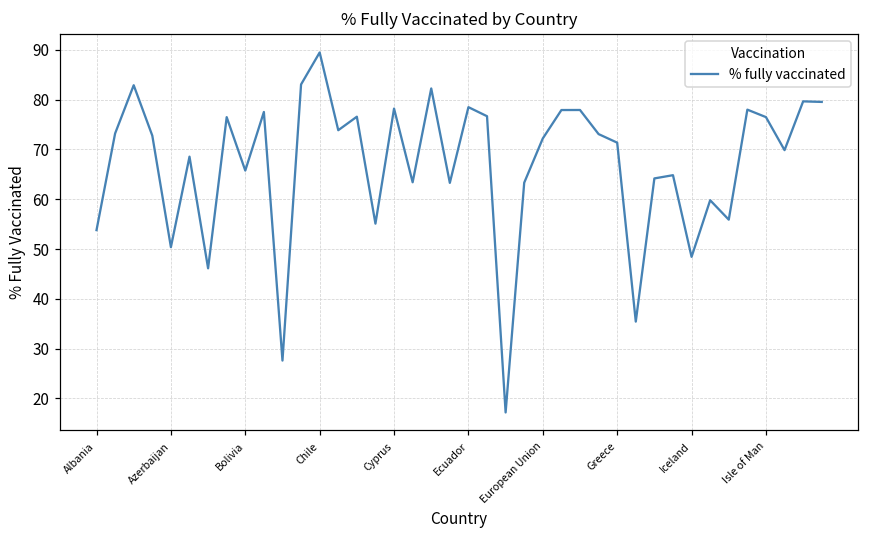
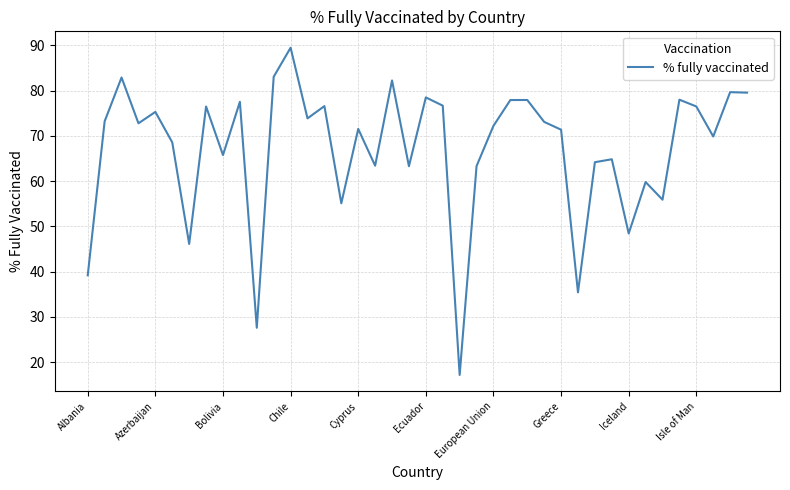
  {
-   "Albania": 54,
-   "Azerbaijan": 50,
+   "Albania": 39,
+   "Azerbaijan": 75,
    "Bolivia": 66,
    "Chile": 89,
-   "Cyprus": 78,
+   "Cyprus": 72,
    "Ecuador": 78,
    "European Union": 72,
    "Greece": 71,
    "Iceland": 48,
    "Isle of Man": 76
  }
